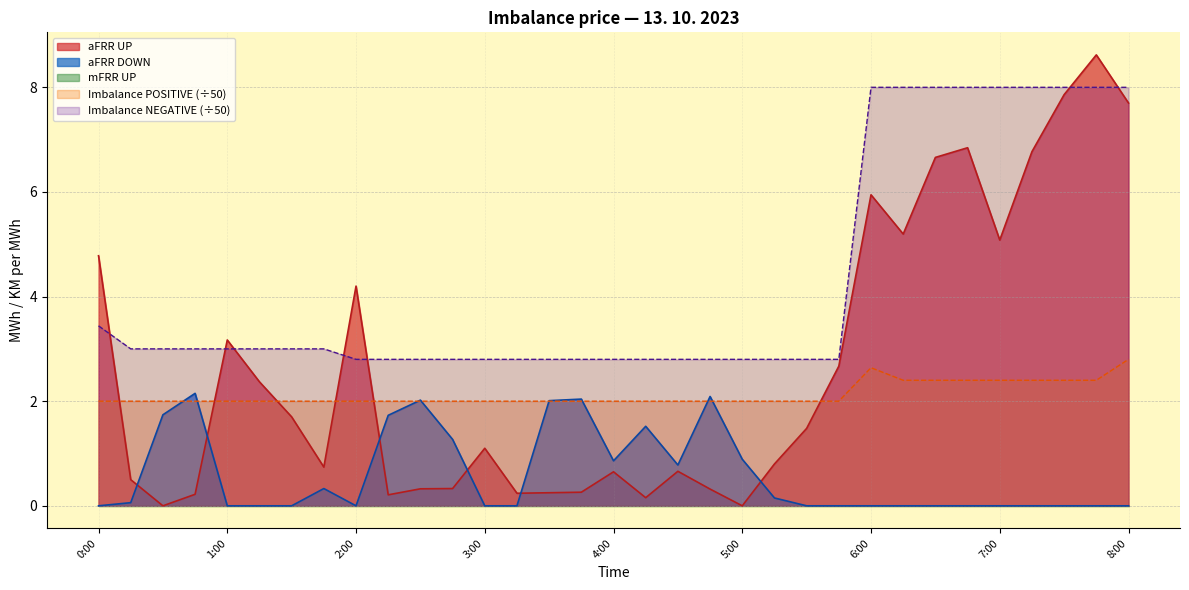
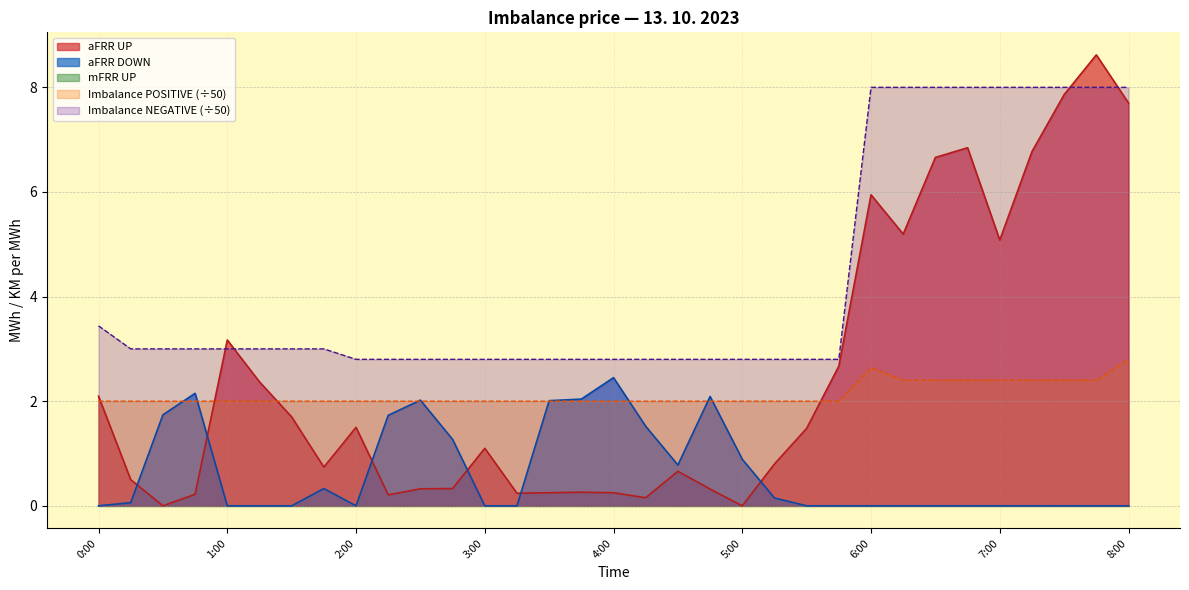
  {
    "aFRR UP": {
-     "0:00": 4.8,
+     "0:00": 2.1,
      "1:00": 3.2,
-     "2:00": 4.2,
+     "2:00": 1.5,
      "3:00": 1.1,
-     "4:00": 0.7,
+     "4:00": 0.3,
      "6:00": 5.9,
      "7:00": 5.1,
      "8:00": 7.7
    },
    "aFRR DOWN": {
-     "4:00": 0.9,
+     "4:00": 2.5,
      "5:00": 0.9
    },
    "mFRR UP": {
      "4:00": 0.0
    },
    "Imbalance POSITIVE (÷50)": {
      "0:00": 2.0,
      "1:00": 2.0,
      "2:00": 2.0,
      "3:00": 2.0,
      "4:00": 2.0,
      "5:00": 2.0,
      "6:00": 2.6,
      "7:00": 2.4,
      "8:00": 2.8
    },
    "Imbalance NEGATIVE (÷50)": {
      "0:00": 3.4,
      "1:00": 3.0,
      "2:00": 2.8,
      "3:00": 2.8,
      "4:00": 2.8,
      "5:00": 2.8,
      "6:00": 8.0,
      "7:00": 8.0,
      "8:00": 8.0
    }
  }
